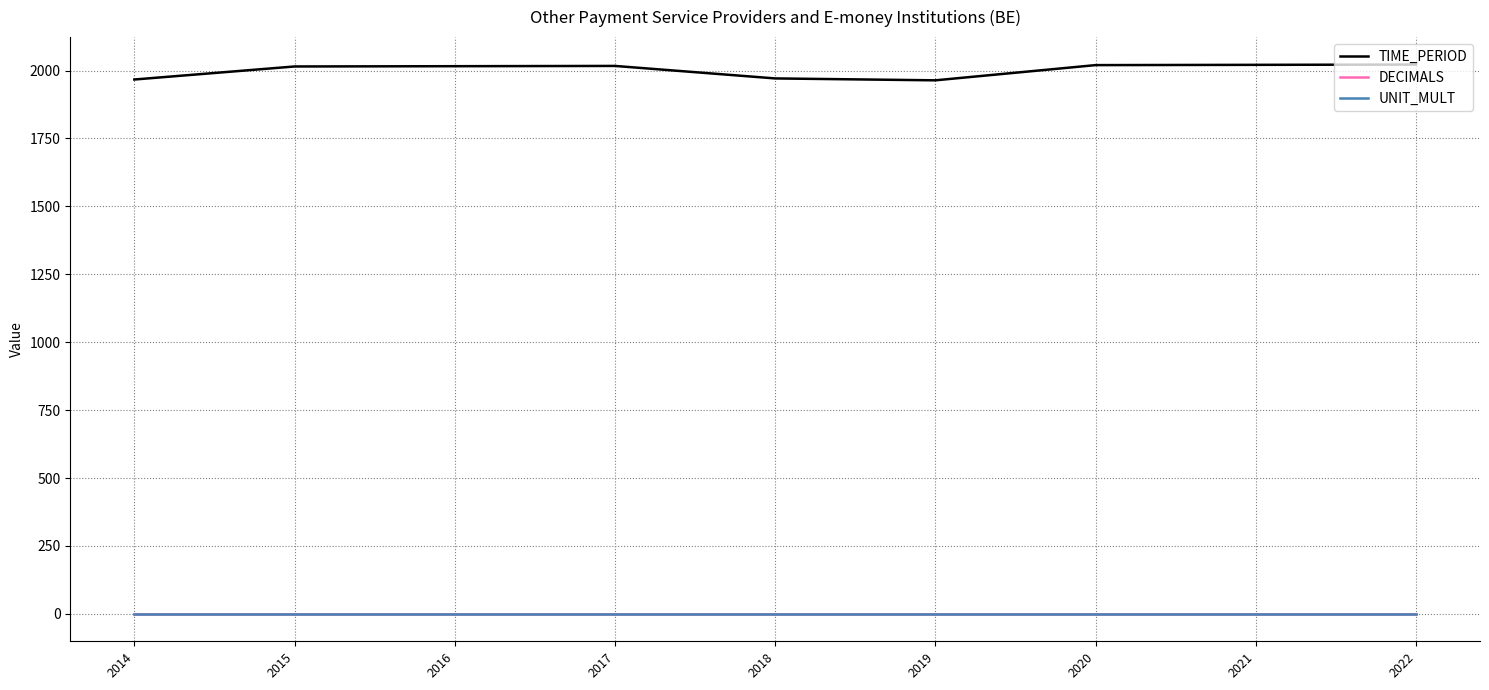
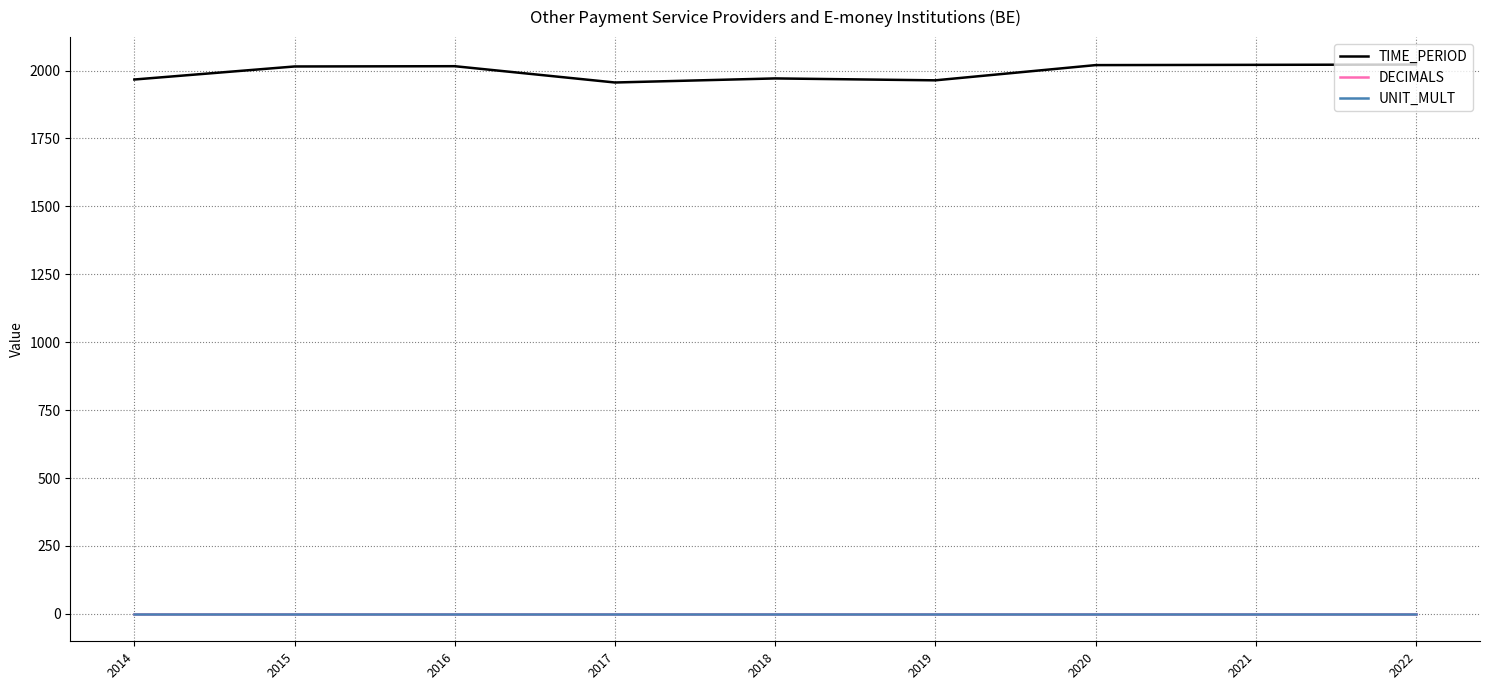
  {
    "TIME_PERIOD": {
      "2014": 1970,
      "2015": 2020,
      "2016": 2020,
-     "2017": 2020,
+     "2017": 1960,
      "2018": 1970,
      "2019": 1960,
      "2020": 2020,
      "2021": 2020
    },
    "UNIT_MULT": {
      "2014": 0,
      "2015": 0,
      "2016": 0,
      "2017": 0,
      "2018": 0,
      "2019": 0,
      "2020": 0,
      "2021": 0,
      "2022": 0
    }
  }
